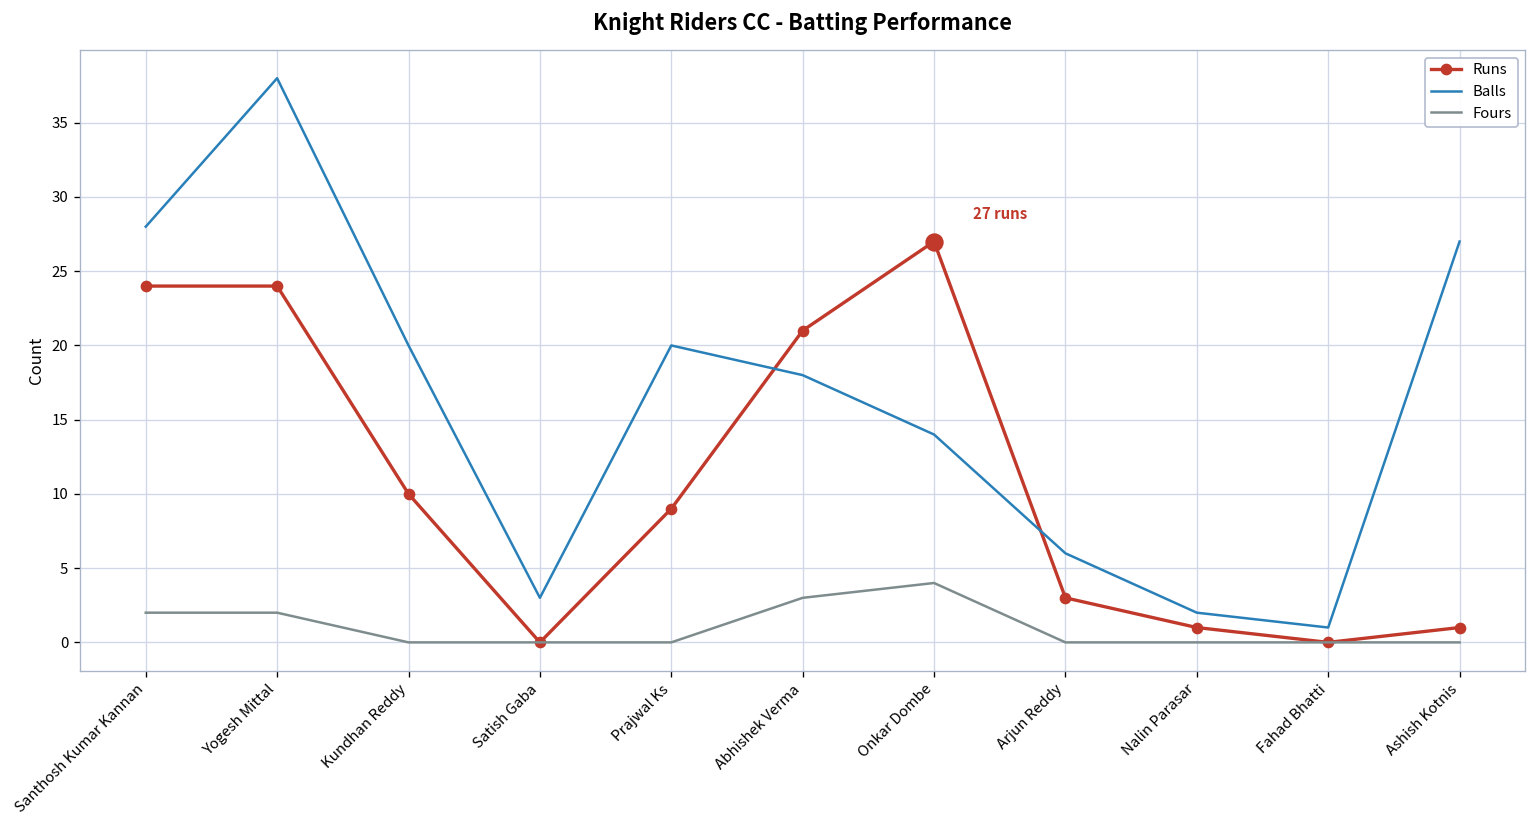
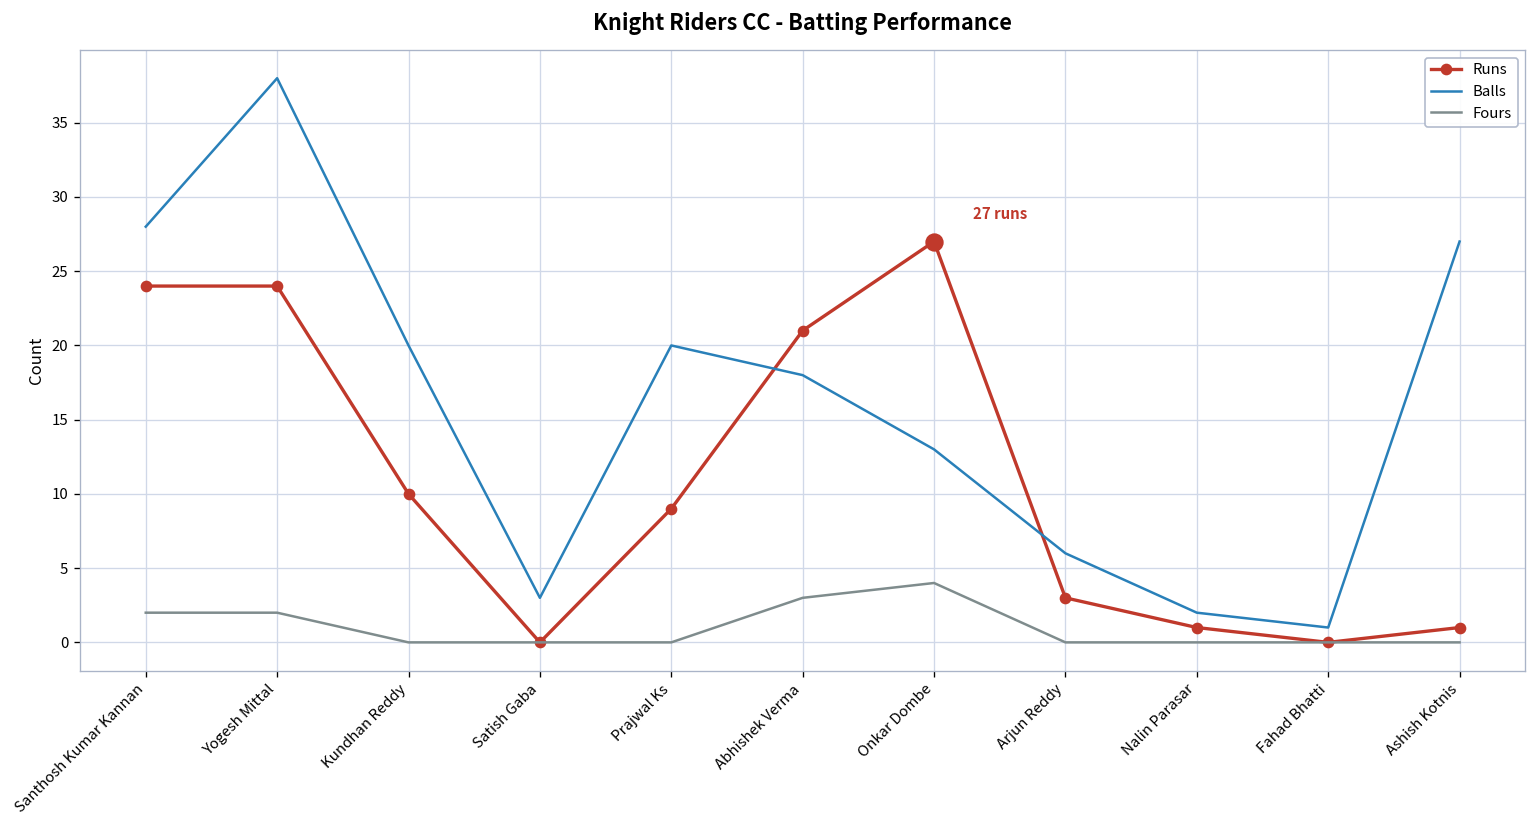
  {
    "Balls": {
      "Santhosh Kumar Kannan": 28,
      "Yogesh Mittal": 38,
      "Kundhan Reddy": 20,
      "Satish Gaba": 3,
      "Prajwal Ks": 20,
      "Abhishek Verma": 18,
-     "Onkar Dombe": 14,
+     "Onkar Dombe": 13,
      "Arjun Reddy": 6,
      "Nalin Parasar": 2,
      "Fahad Bhatti": 1,
      "Ashish Kotnis": 27
    },
    "Fours": {
      "Santhosh Kumar Kannan": 2,
      "Yogesh Mittal": 2,
      "Kundhan Reddy": 0,
      "Prajwal Ks": 0,
      "Abhishek Verma": 3,
      "Onkar Dombe": 4,
      "Arjun Reddy": 0,
      "Nalin Parasar": 0,
      "Ashish Kotnis": 0
    }
  }
